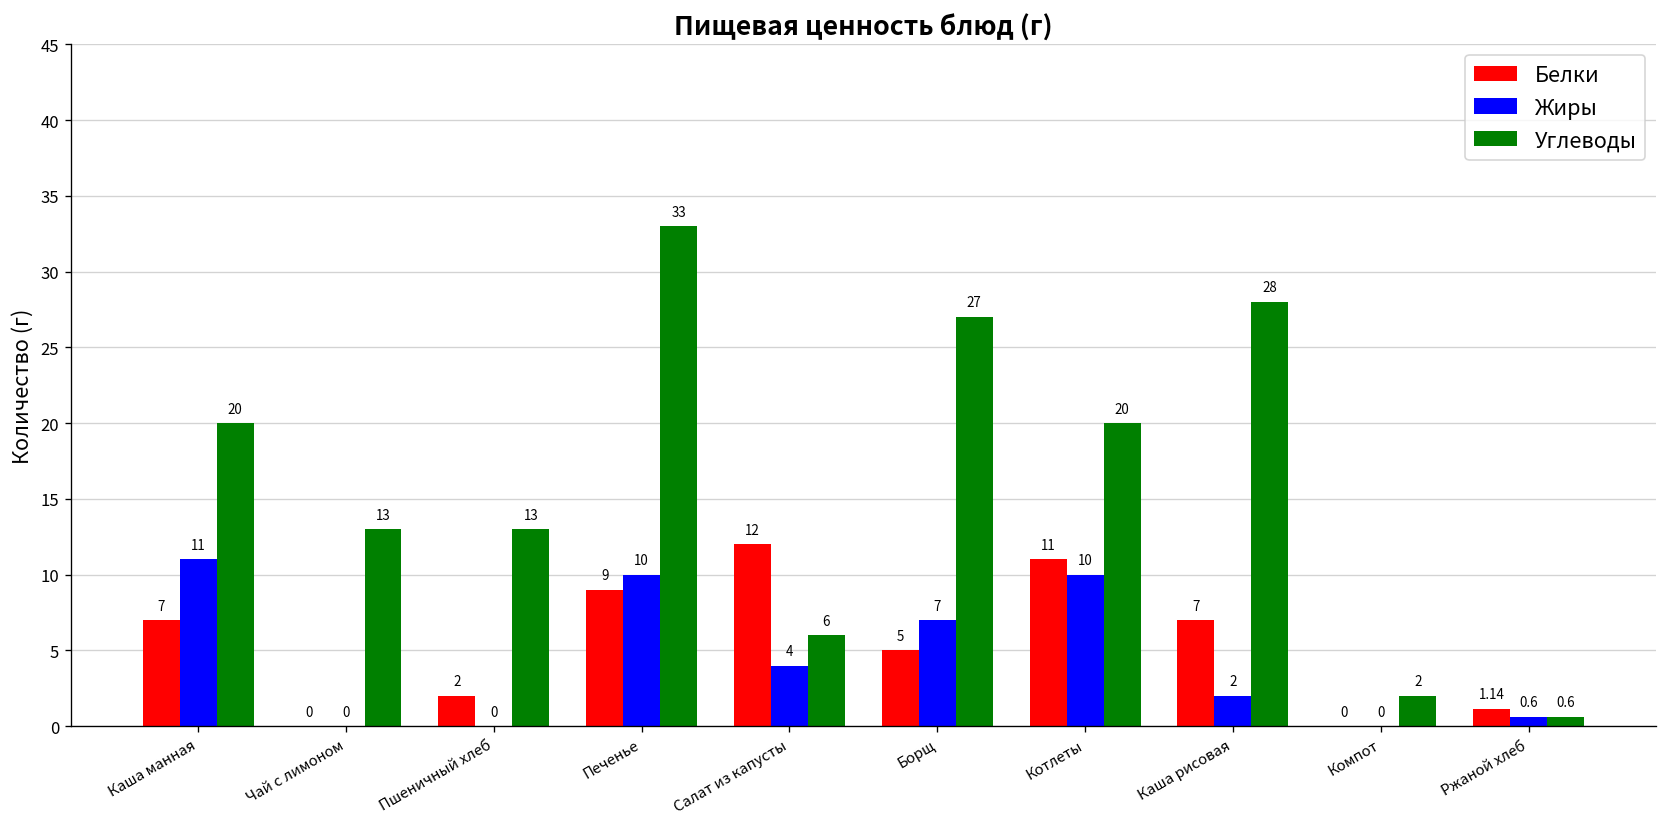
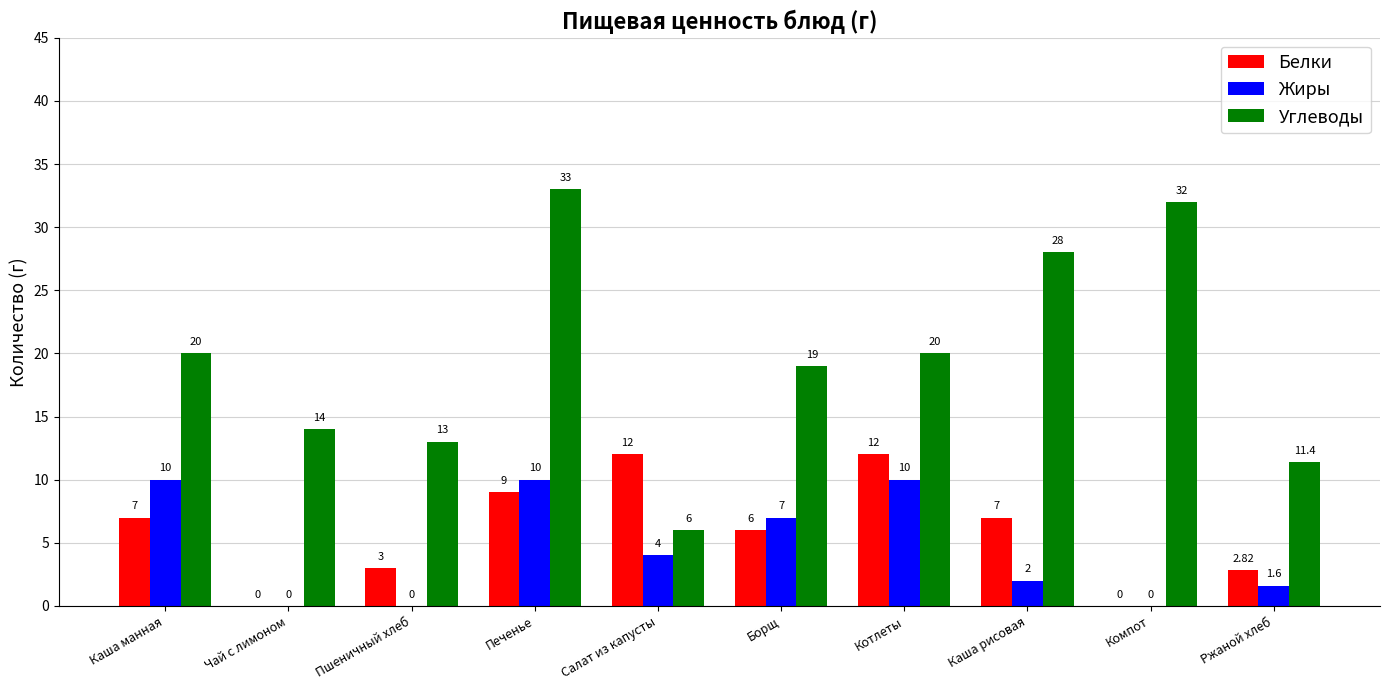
  {
    "Белки": {
      "Каша манная": 7,
      "Чай с лимоном": 0,
-     "Пшеничный хлеб": 2,
+     "Пшеничный хлеб": 3,
      "Печенье": 9,
      "Салат из капусты": 12,
-     "Борщ": 5,
-     "Котлеты": 11,
+     "Борщ": 6,
+     "Котлеты": 12,
      "Каша рисовая": 7,
      "Компот": 0,
-     "Ржаной хлеб": 1.14
+     "Ржаной хлеб": 2.82
    },
    "Жиры": {
-     "Каша манная": 11,
+     "Каша манная": 10,
      "Чай с лимоном": 0,
      "Пшеничный хлеб": 0,
      "Печенье": 10,
      "Салат из капусты": 4,
      "Борщ": 7,
      "Котлеты": 10,
      "Каша рисовая": 2,
      "Компот": 0,
-     "Ржаной хлеб": 0.6
+     "Ржаной хлеб": 1.6
    },
    "Углеводы": {
      "Каша манная": 20,
-     "Чай с лимоном": 13,
+     "Чай с лимоном": 14,
      "Пшеничный хлеб": 13,
      "Печенье": 33,
      "Салат из капусты": 6,
-     "Борщ": 27,
+     "Борщ": 19,
      "Котлеты": 20,
      "Каша рисовая": 28,
-     "Компот": 2,
-     "Ржаной хлеб": 0.6
+     "Компот": 32,
+     "Ржаной хлеб": 11.4
    }
  }
